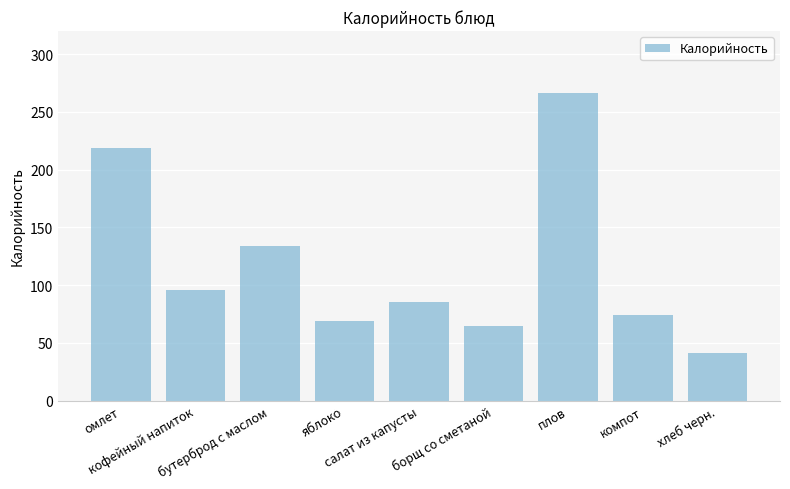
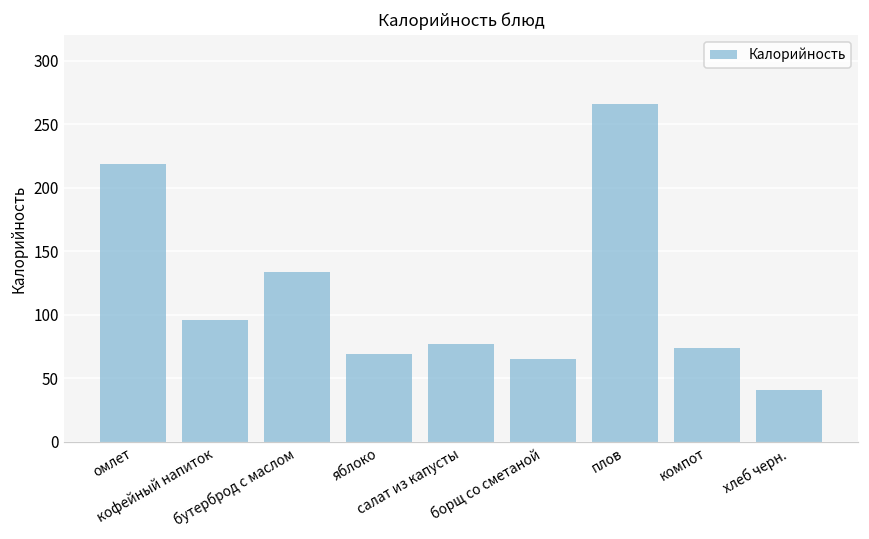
  {
    "омлет": 219,
    "кофейный напиток": 96,
    "бутерброд с маслом": 134,
    "яблоко": 69,
-   "салат из капусты": 85,
+   "салат из капусты": 77,
    "борщ со сметаной": 65,
    "плов": 266,
    "компот": 74,
    "хлеб черн.": 41
  }
